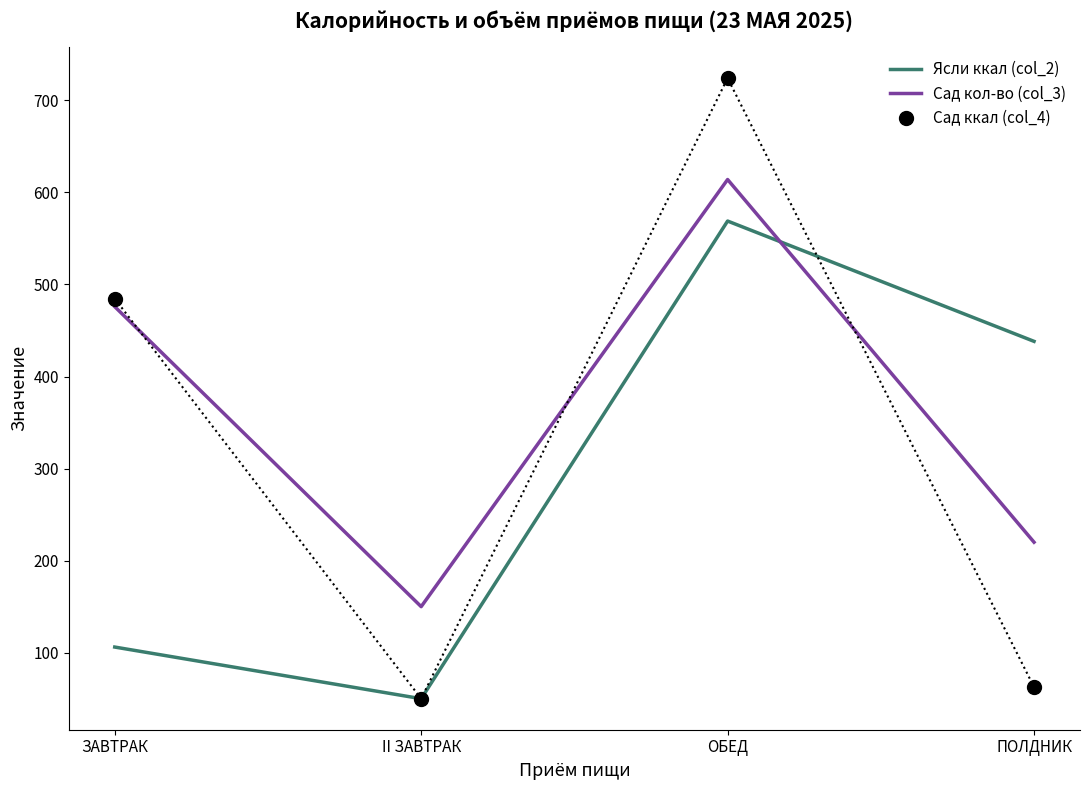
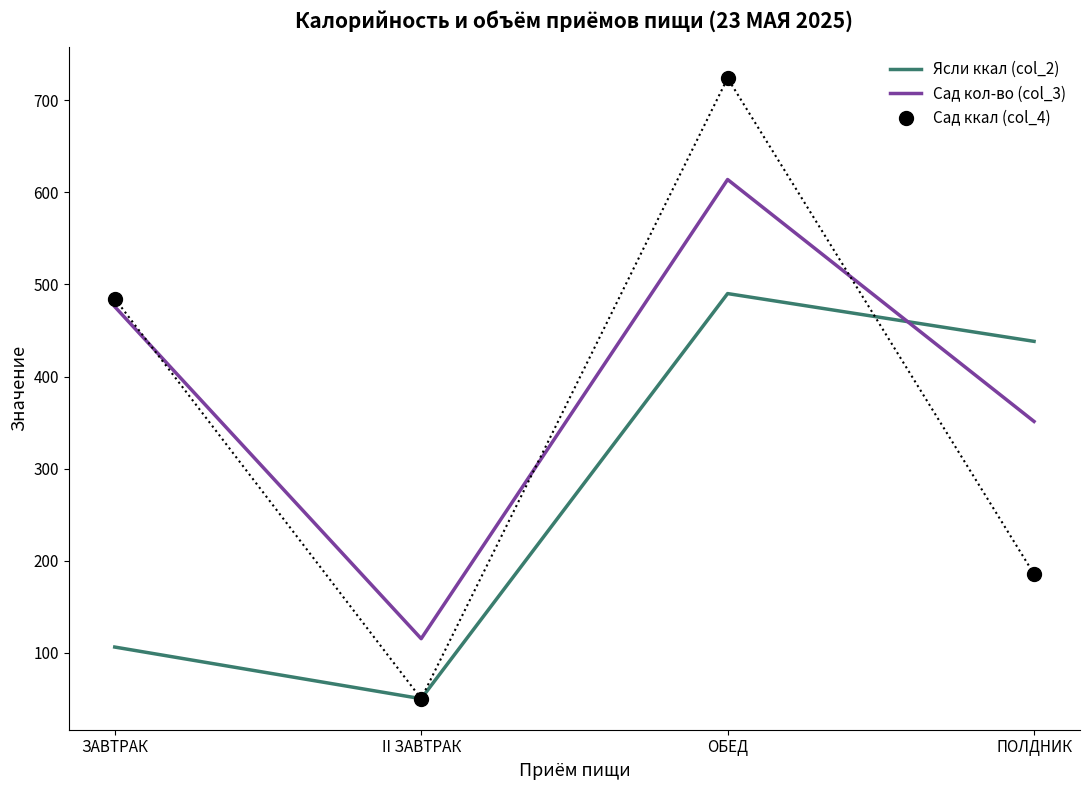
  {
    "Ясли ккал (col_2)": {
      "ЗАВТРАК": 110,
-     "ОБЕД": 570,
+     "ОБЕД": 490,
      "ПОЛДНИК": 440
    },
    "Сад кол-во (col_3)": {
      "ЗАВТРАК": 480,
-     "II ЗАВТРАК": 150,
+     "II ЗАВТРАК": 120,
      "ОБЕД": 610,
-     "ПОЛДНИК": 220
+     "ПОЛДНИК": 350
    },
    "Сад ккал (col_4)": {
      "ЗАВТРАК": 480,
      "ОБЕД": 720,
-     "ПОЛДНИК": 60
+     "ПОЛДНИК": 190
    }
  }
